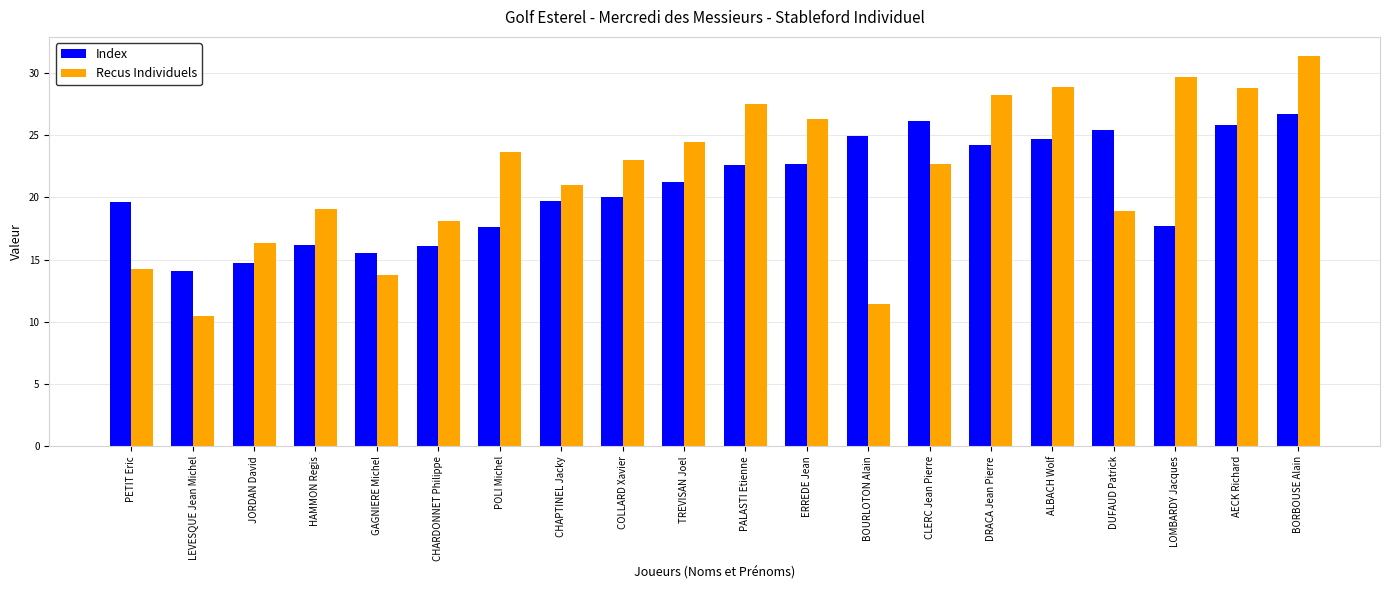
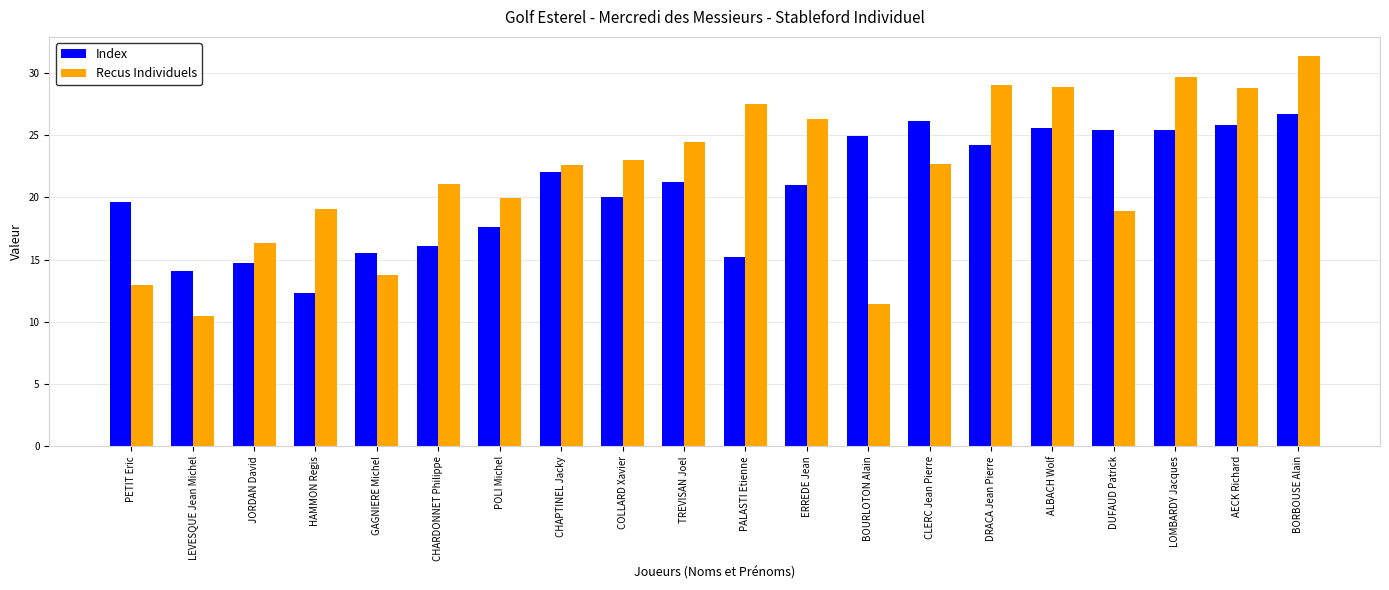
  {
    "Index": {
      "PETIT Eric": 19.6,
      "LEVESQUE Jean Michel": 14.1,
      "JORDAN David": 14.7,
-     "HAMMON Regis": 16.2,
+     "HAMMON Regis": 12.3,
      "GAGNIERE Michel": 15.5,
      "CHARDONNET Philippe": 16.1,
      "POLI Michel": 17.6,
-     "CHAPTINEL Jacky": 19.7,
+     "CHAPTINEL Jacky": 22.0,
      "COLLARD Xavier": 20.0,
      "TREVISAN Joel": 21.2,
-     "PALASTI Etienne": 22.6,
-     "ERREDE Jean": 22.7,
+     "PALASTI Etienne": 15.2,
+     "ERREDE Jean": 21.0,
      "BOURLOTON Alain": 24.9,
      "CLERC Jean Pierre": 26.1,
      "DRACA Jean Pierre": 24.2,
-     "ALBACH Wolf": 24.7,
+     "ALBACH Wolf": 25.6,
      "DUFAUD Patrick": 25.4,
-     "LOMBARDY Jacques": 17.7,
+     "LOMBARDY Jacques": 25.4,
      "AECK Richard": 25.8,
      "BORBOUSE Alain": 26.7
    },
    "Recus Individuels": {
-     "PETIT Eric": 14.2,
+     "PETIT Eric": 13.0,
      "LEVESQUE Jean Michel": 10.5,
      "JORDAN David": 16.4,
      "HAMMON Regis": 19.1,
      "GAGNIERE Michel": 13.7,
-     "CHARDONNET Philippe": 18.1,
-     "POLI Michel": 23.7,
-     "CHAPTINEL Jacky": 21.0,
+     "CHARDONNET Philippe": 21.1,
+     "POLI Michel": 20.0,
+     "CHAPTINEL Jacky": 22.6,
      "COLLARD Xavier": 23.0,
      "TREVISAN Joel": 24.5,
      "PALASTI Etienne": 27.5,
      "ERREDE Jean": 26.3,
      "BOURLOTON Alain": 11.4,
      "CLERC Jean Pierre": 22.7,
-     "DRACA Jean Pierre": 28.2,
+     "DRACA Jean Pierre": 29.0,
      "ALBACH Wolf": 28.8,
      "DUFAUD Patrick": 18.9,
      "LOMBARDY Jacques": 29.7,
      "AECK Richard": 28.8,
      "BORBOUSE Alain": 31.3
    }
  }
